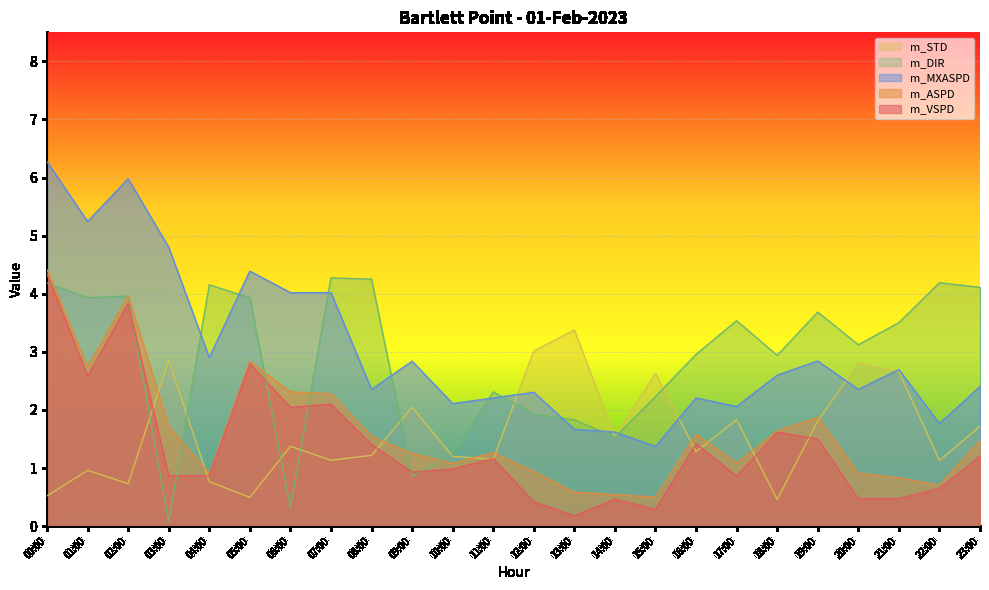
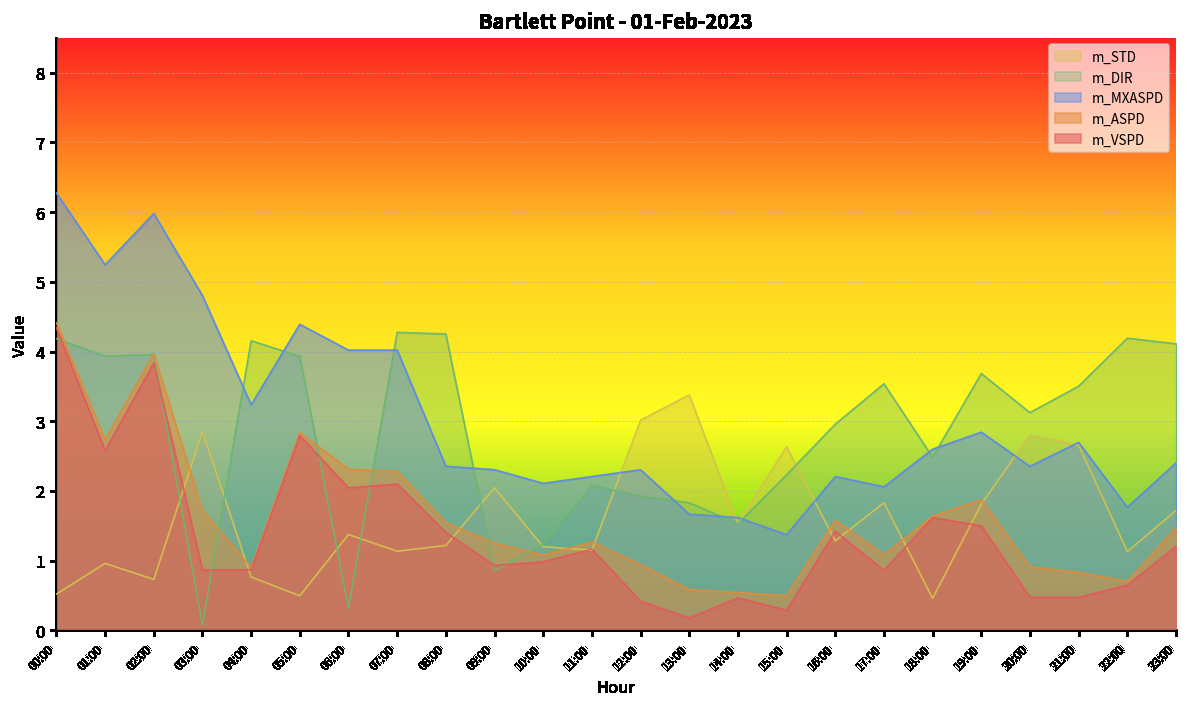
  {
    "m_DIR": {
      "00:00": 4.2,
      "01:00": 3.9,
      "03:00": 0.1,
      "04:00": 4.2,
      "05:00": 3.9,
      "06:00": 0.3,
      "07:00": 4.3,
      "08:00": 4.3,
      "09:00": 0.9,
-     "11:00": 2.3,
+     "11:00": 2.1,
      "12:00": 1.9,
      "13:00": 1.8,
      "15:00": 2.2,
      "16:00": 3.0,
      "17:00": 3.5,
-     "18:00": 2.9,
+     "18:00": 2.5,
      "19:00": 3.7,
      "20:00": 3.1,
      "21:00": 3.5,
      "22:00": 4.2,
      "23:00": 4.1
    },
    "m_MXASPD": {
      "00:00": 6.3,
      "01:00": 5.2,
      "02:00": 6.0,
      "03:00": 4.8,
-     "04:00": 2.9,
+     "04:00": 3.2,
      "05:00": 4.4,
      "06:00": 4.0,
      "07:00": 4.0,
      "08:00": 2.4,
-     "09:00": 2.8,
+     "09:00": 2.3,
      "10:00": 2.1,
      "11:00": 2.2,
      "12:00": 2.3,
      "13:00": 1.7,
      "14:00": 1.6,
      "15:00": 1.4,
      "16:00": 2.2,
      "17:00": 2.1,
      "18:00": 2.6,
      "19:00": 2.8,
      "20:00": 2.4,
      "22:00": 1.8,
      "23:00": 2.4
    }
  }
